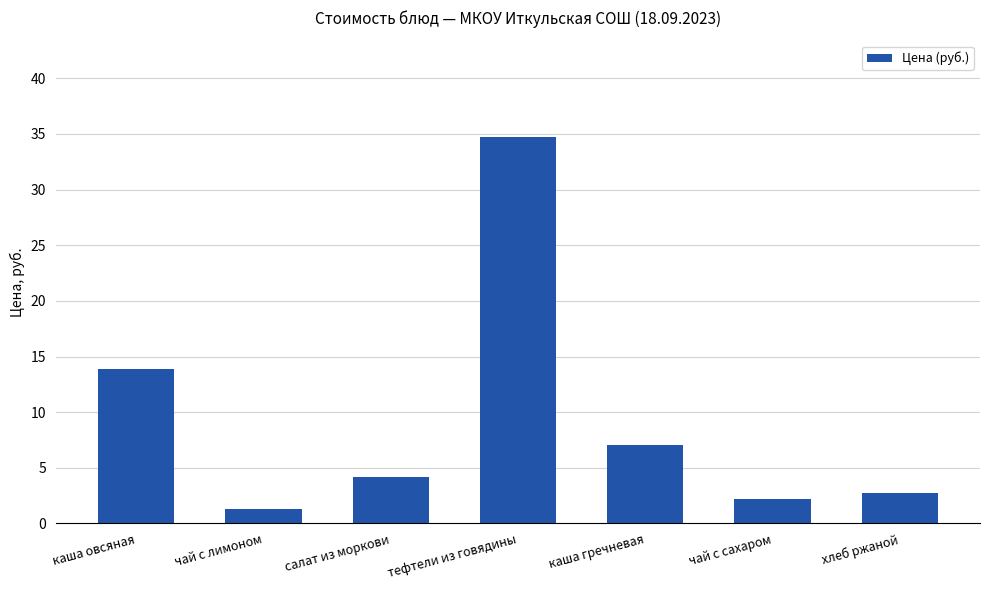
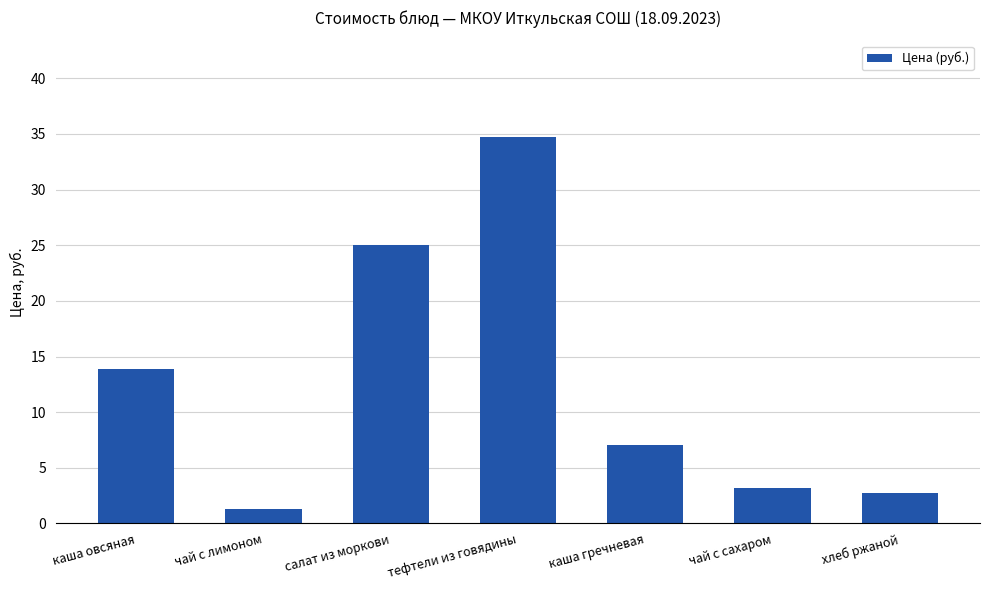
  {
    "каша овсяная": 13.9,
    "чай с лимоном": 1.3,
-   "салат из моркови": 4.2,
+   "салат из моркови": 25.0,
    "тефтели из говядины": 34.7,
    "каша гречневая": 7.1,
-   "чай с сахаром": 2.2,
+   "чай с сахаром": 3.2,
    "хлеб ржаной": 2.8
  }
